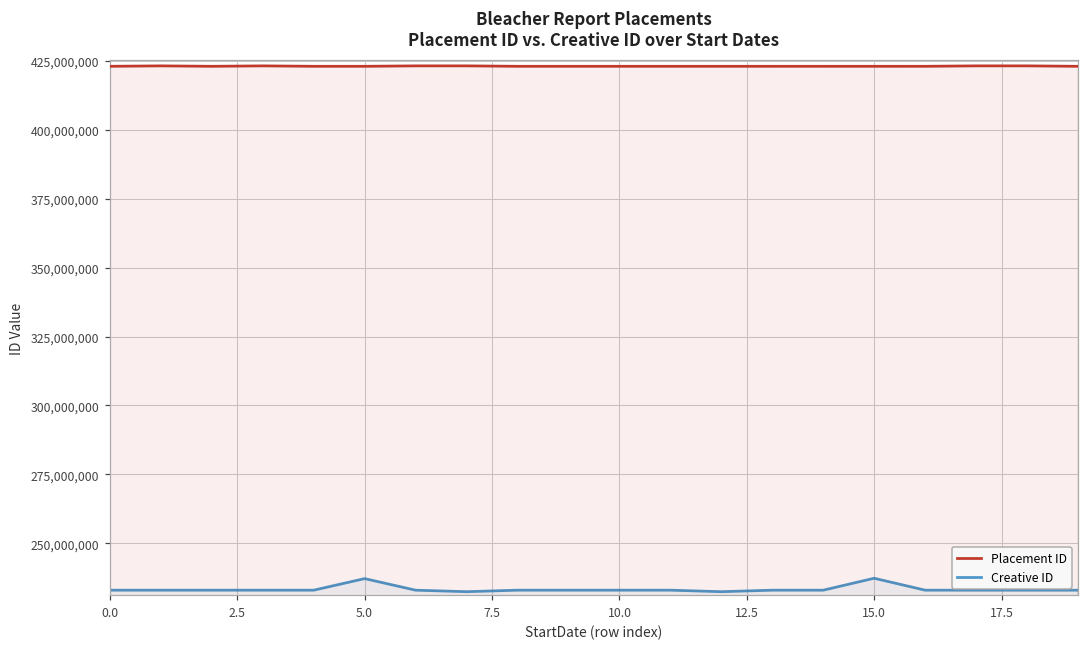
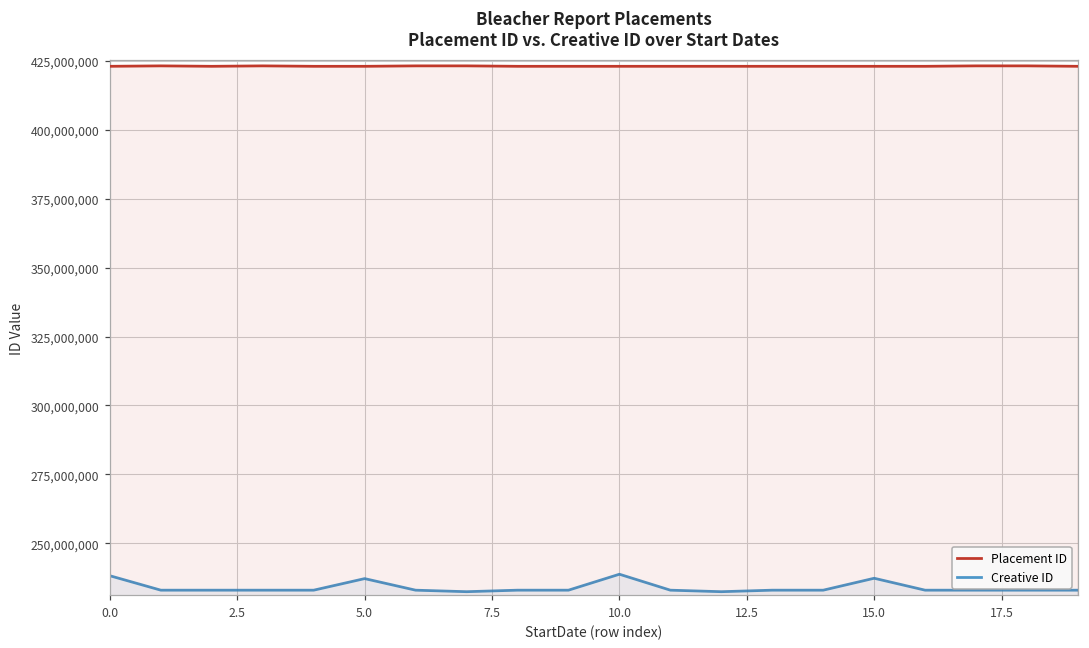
  {
    "Placement ID": {
      "0.0": "423,000,000",
      "5.0": "423,000,000",
      "10.0": "423,000,000",
      "15.0": "423,000,000"
    },
    "Creative ID": {
-     "0.0": "233,000,000",
+     "0.0": "238,000,000",
      "5.0": "237,000,000",
-     "10.0": "233,000,000",
+     "10.0": "239,000,000",
      "15.0": "237,000,000"
    }
  }
